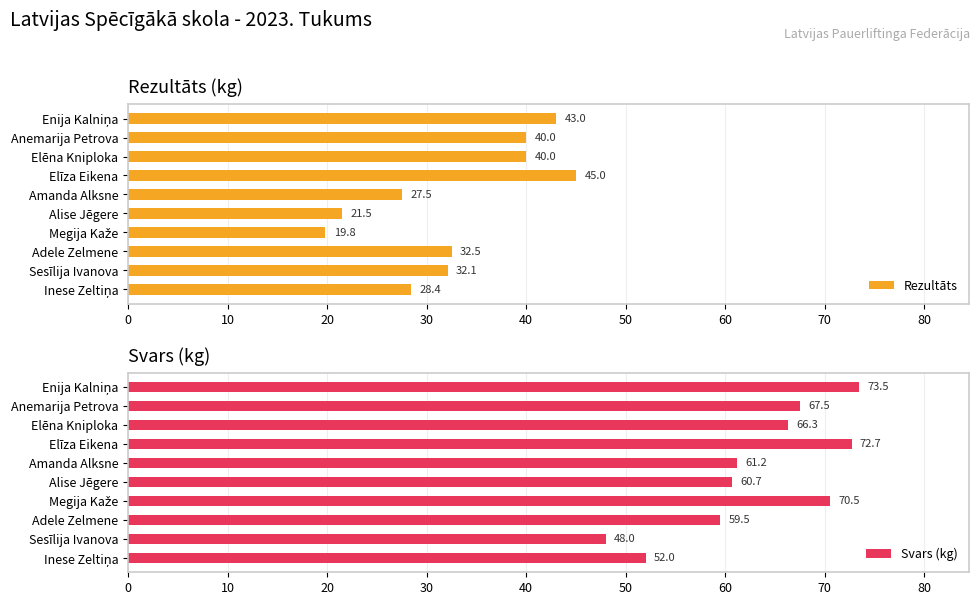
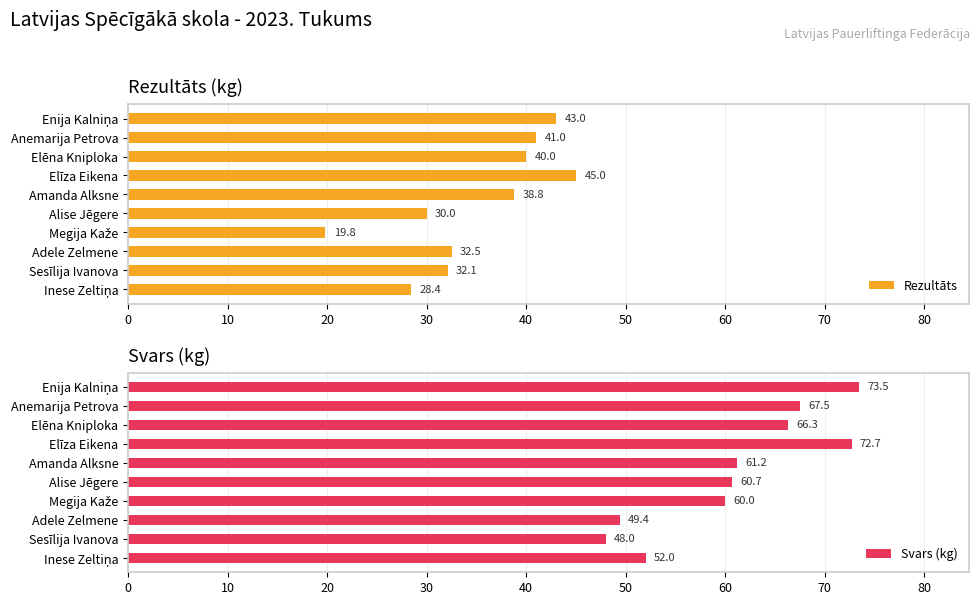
  {
    "Rezultāts (kg)": {
      "Enija Kalniņa": 43.0,
-     "Anemarija Petrova": 40.0,
+     "Anemarija Petrova": 41.0,
      "Elēna Kniploka": 40.0,
      "Elīza Eikena": 45.0,
-     "Amanda Alksne": 27.5,
-     "Alise Jēgere": 21.5,
+     "Amanda Alksne": 38.8,
+     "Alise Jēgere": 30.0,
      "Megija Kaže": 19.8,
      "Adele Zelmene": 32.5,
      "Sesīlija Ivanova": 32.1,
      "Inese Zeltiņa": 28.4
    },
    "Svars (kg)": {
      "Enija Kalniņa": 73.5,
      "Anemarija Petrova": 67.5,
      "Elēna Kniploka": 66.3,
      "Elīza Eikena": 72.7,
      "Amanda Alksne": 61.2,
      "Alise Jēgere": 60.7,
-     "Megija Kaže": 70.5,
-     "Adele Zelmene": 59.5,
+     "Megija Kaže": 60.0,
+     "Adele Zelmene": 49.4,
      "Sesīlija Ivanova": 48.0,
      "Inese Zeltiņa": 52.0
    }
  }
